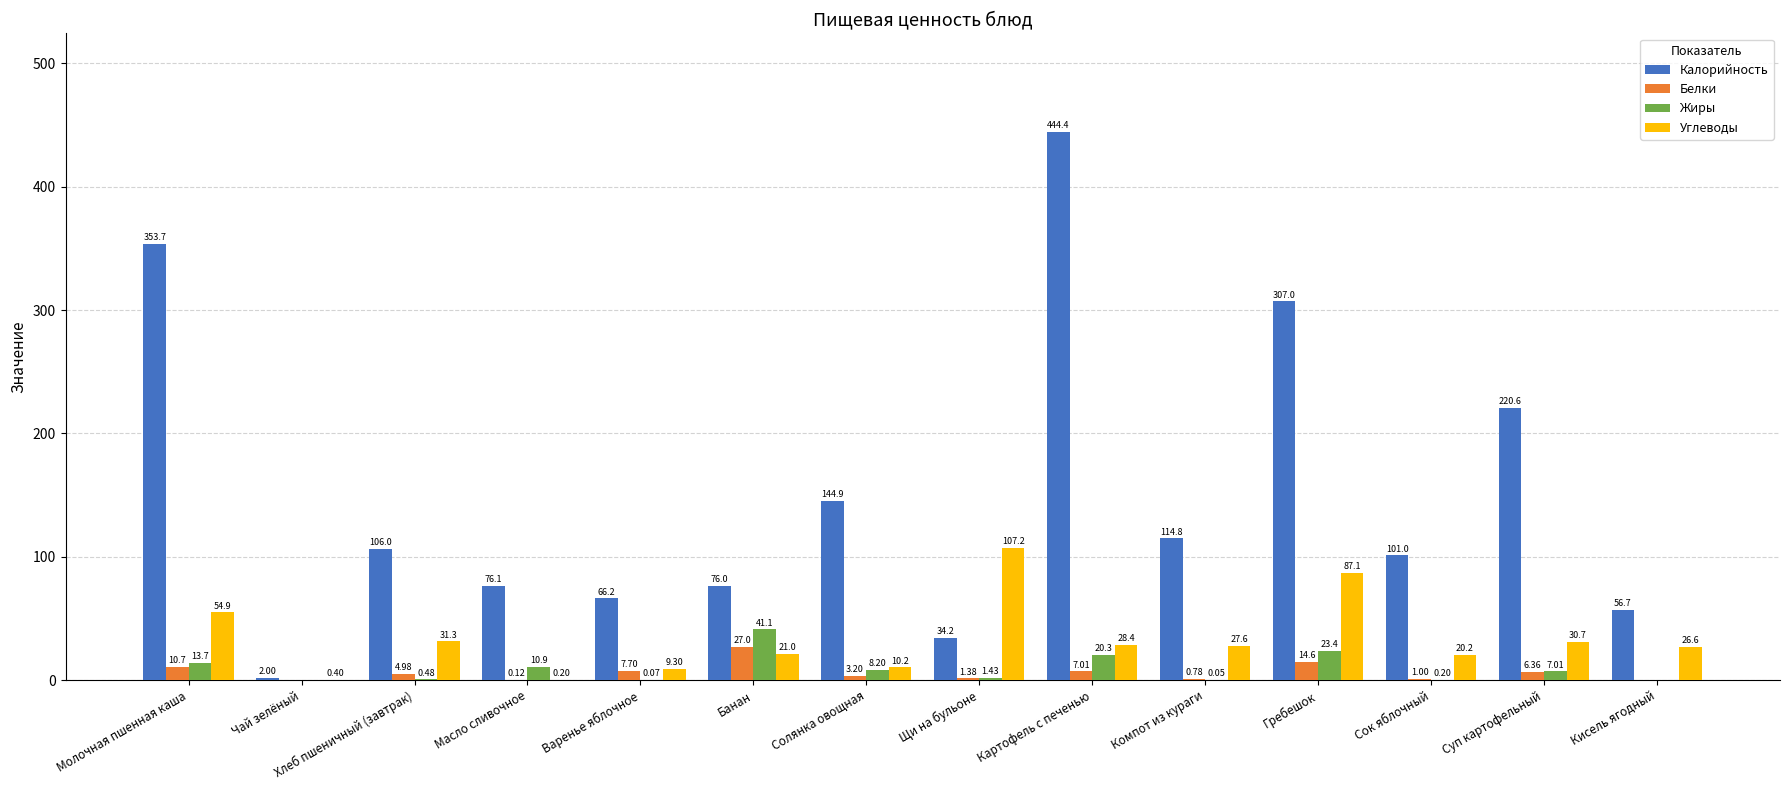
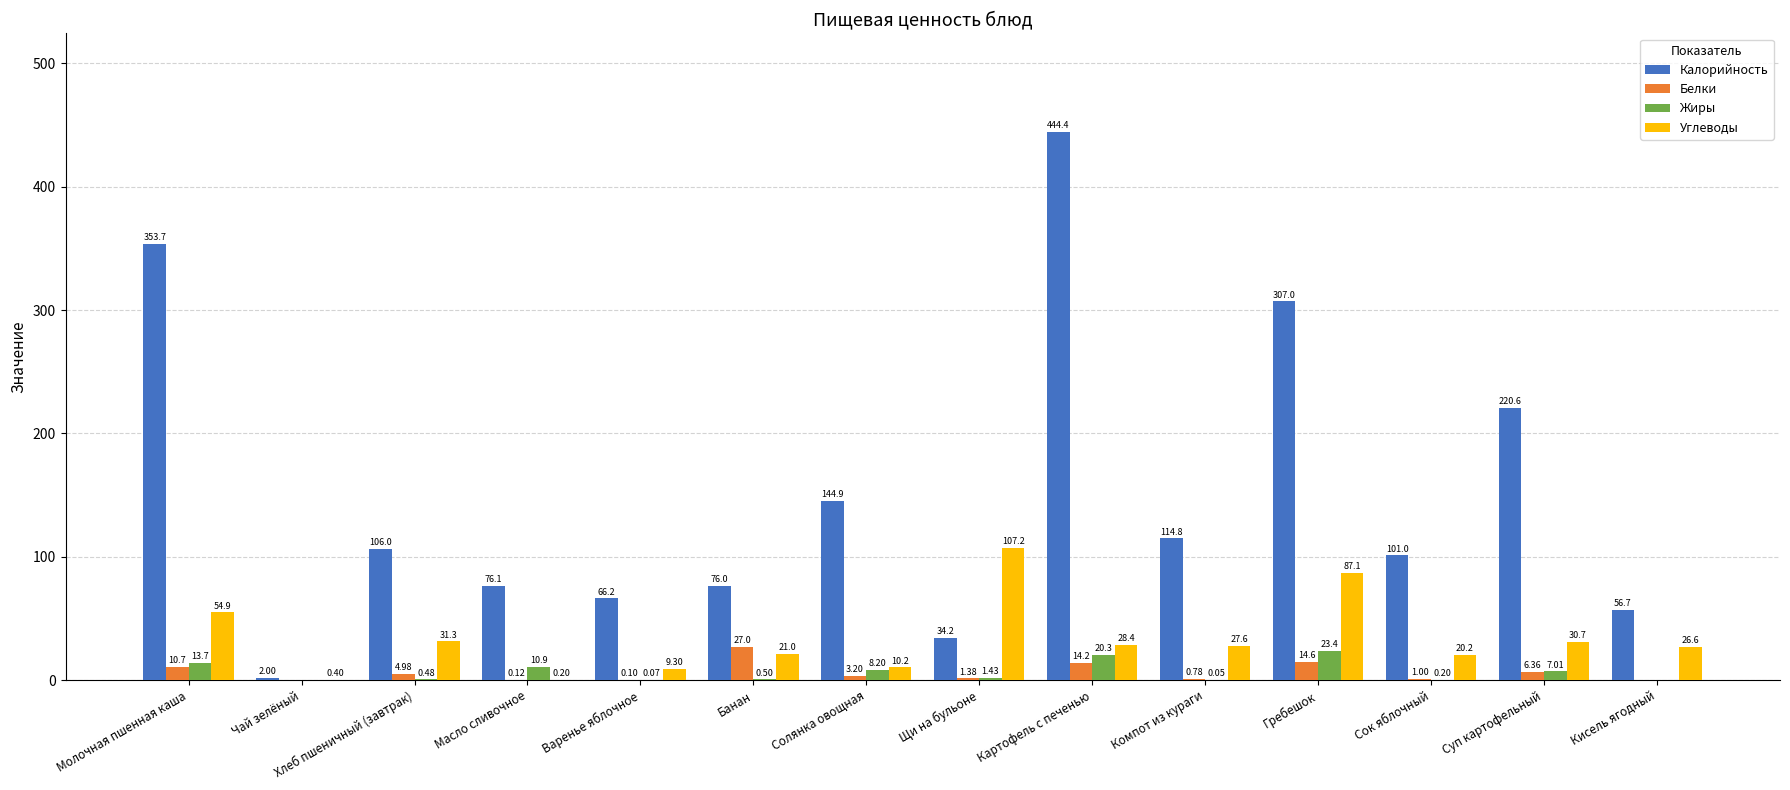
  {
    "Калорийность": {
      "Молочная пшенная каша": 353.7,
      "Чай зелёный": 2.00,
      "Хлеб пшеничный (завтрак)": 106.0,
      "Масло сливочное": 76.1,
      "Варенье яблочное": 66.2,
      "Банан": 76.0,
      "Солянка овощная": 144.9,
      "Щи на бульоне": 34.2,
      "Картофель с печенью": 444.4,
      "Компот из кураги": 114.8,
      "Гребешок": 307.0,
      "Сок яблочный": 101.0,
      "Суп картофельный": 220.6,
      "Кисель ягодный": 56.7
    },
    "Белки": {
      "Молочная пшенная каша": 10.7,
      "Хлеб пшеничный (завтрак)": 4.98,
      "Масло сливочное": 0.12,
-     "Варенье яблочное": 7.70,
+     "Варенье яблочное": 0.10,
      "Банан": 27.0,
      "Солянка овощная": 3.20,
      "Щи на бульоне": 1.38,
-     "Картофель с печенью": 7.01,
+     "Картофель с печенью": 14.2,
      "Компот из кураги": 0.78,
      "Гребешок": 14.6,
      "Сок яблочный": 1.00,
      "Суп картофельный": 6.36
    },
    "Жиры": {
      "Молочная пшенная каша": 13.7,
      "Хлеб пшеничный (завтрак)": 0.48,
      "Масло сливочное": 10.9,
      "Варенье яблочное": 0.07,
-     "Банан": 41.1,
+     "Банан": 0.50,
      "Солянка овощная": 8.20,
      "Щи на бульоне": 1.43,
      "Картофель с печенью": 20.3,
      "Компот из кураги": 0.05,
      "Гребешок": 23.4,
      "Сок яблочный": 0.20,
      "Суп картофельный": 7.01
    },
    "Углеводы": {
      "Молочная пшенная каша": 54.9,
      "Чай зелёный": 0.40,
      "Хлеб пшеничный (завтрак)": 31.3,
      "Масло сливочное": 0.20,
      "Варенье яблочное": 9.30,
      "Банан": 21.0,
      "Солянка овощная": 10.2,
      "Щи на бульоне": 107.2,
      "Картофель с печенью": 28.4,
      "Компот из кураги": 27.6,
      "Гребешок": 87.1,
      "Сок яблочный": 20.2,
      "Суп картофельный": 30.7,
      "Кисель ягодный": 26.6
    }
  }
